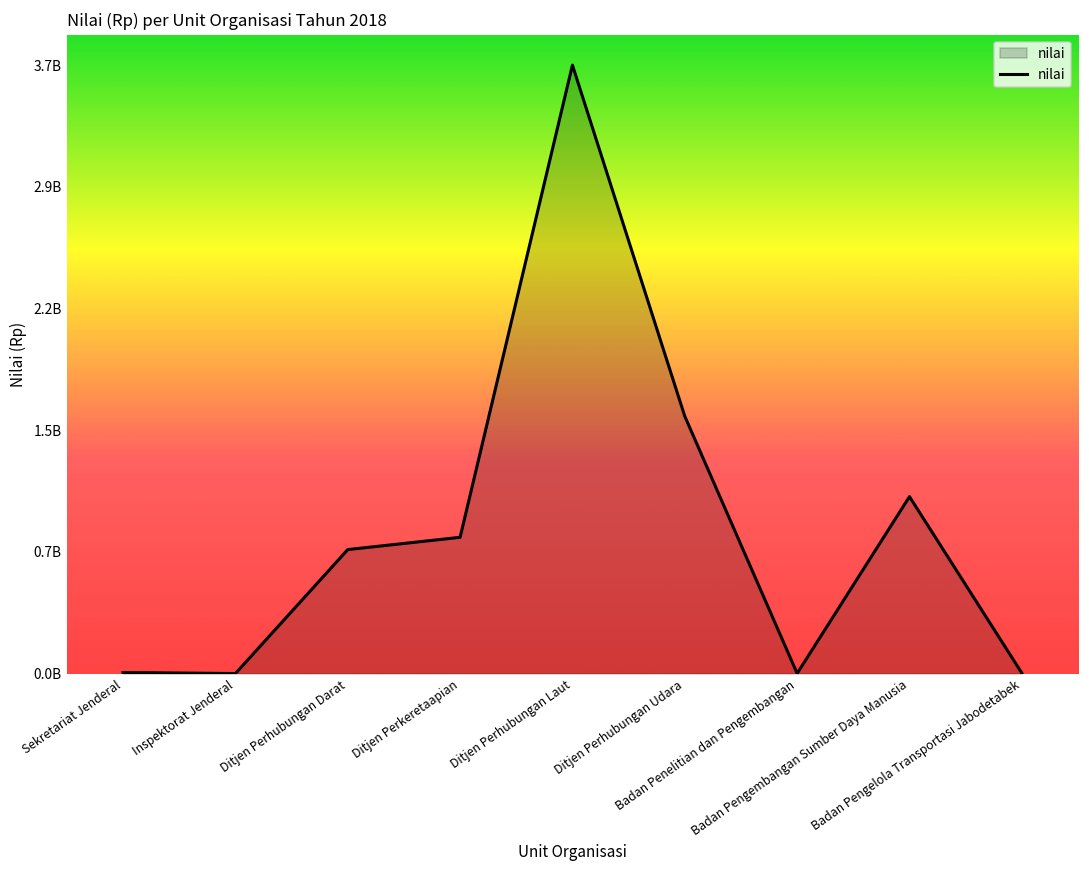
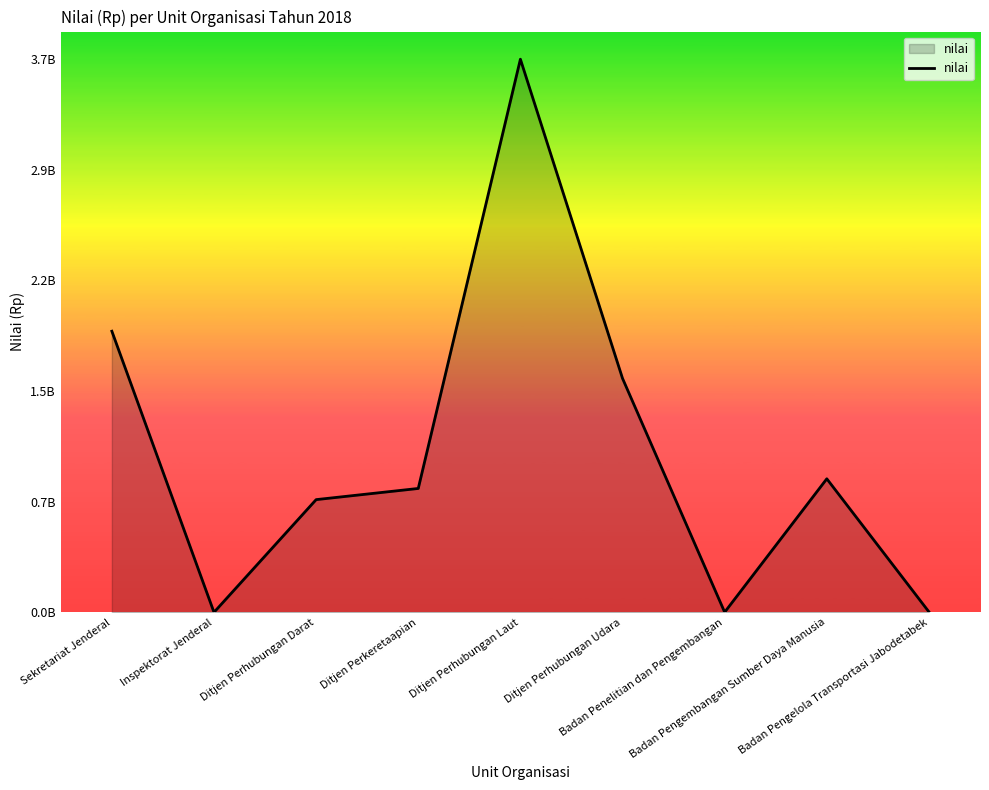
  {
-   "Sekretariat Jenderal": 10000000,
+   "Sekretariat Jenderal": 1860000000,
    "Inspektorat Jenderal": 0,
    "Ditjen Perhubungan Darat": 750000000,
    "Ditjen Perkeretaapian": 820000000,
    "Ditjen Perhubungan Laut": 3660000000,
    "Ditjen Perhubungan Udara": 1550000000,
    "Badan Penelitian dan Pengembangan": 0,
-   "Badan Pengembangan Sumber Daya Manusia": 1060000000,
+   "Badan Pengembangan Sumber Daya Manusia": 880000000,
    "Badan Pengelola Transportasi Jabodetabek": 0
  }
